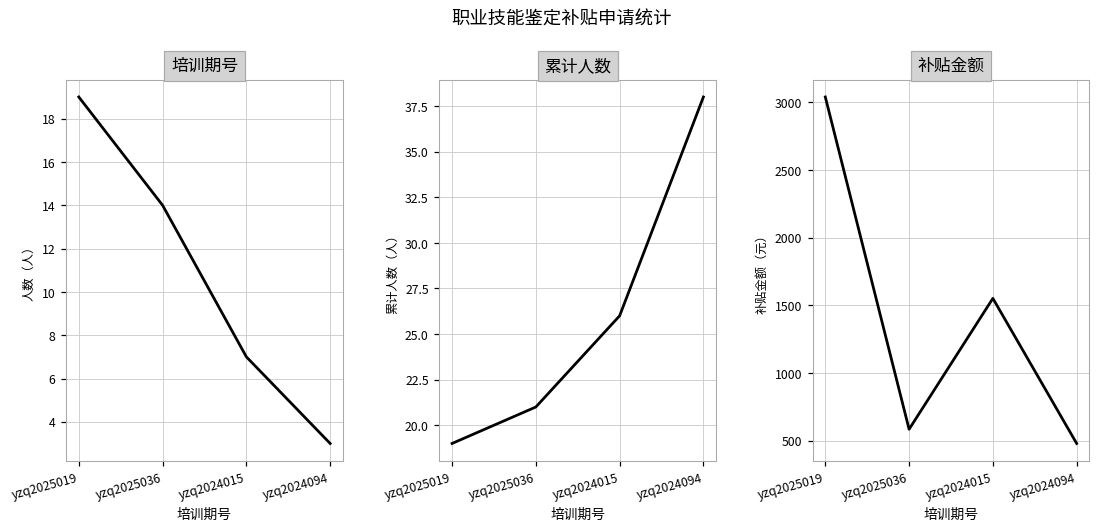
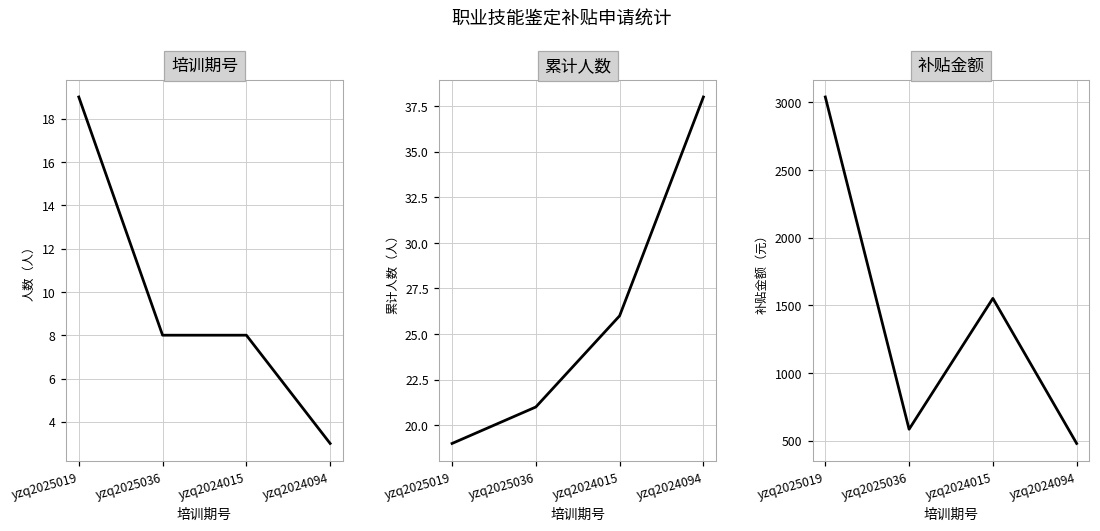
  {
    "培训期号": {
      "yzq2025019": 19,
-     "yzq2025036": 14,
-     "yzq2024015": 7,
+     "yzq2025036": 8,
+     "yzq2024015": 8,
      "yzq2024094": 3
    },
    "累计人数": {
      "yzq2025019": 19.0,
      "yzq2025036": 21.0,
      "yzq2024015": 26.0,
      "yzq2024094": 38.0
    },
    "补贴金额": {
      "yzq2025019": 3040,
      "yzq2025036": 590,
      "yzq2024015": 1550,
      "yzq2024094": 480
    }
  }
